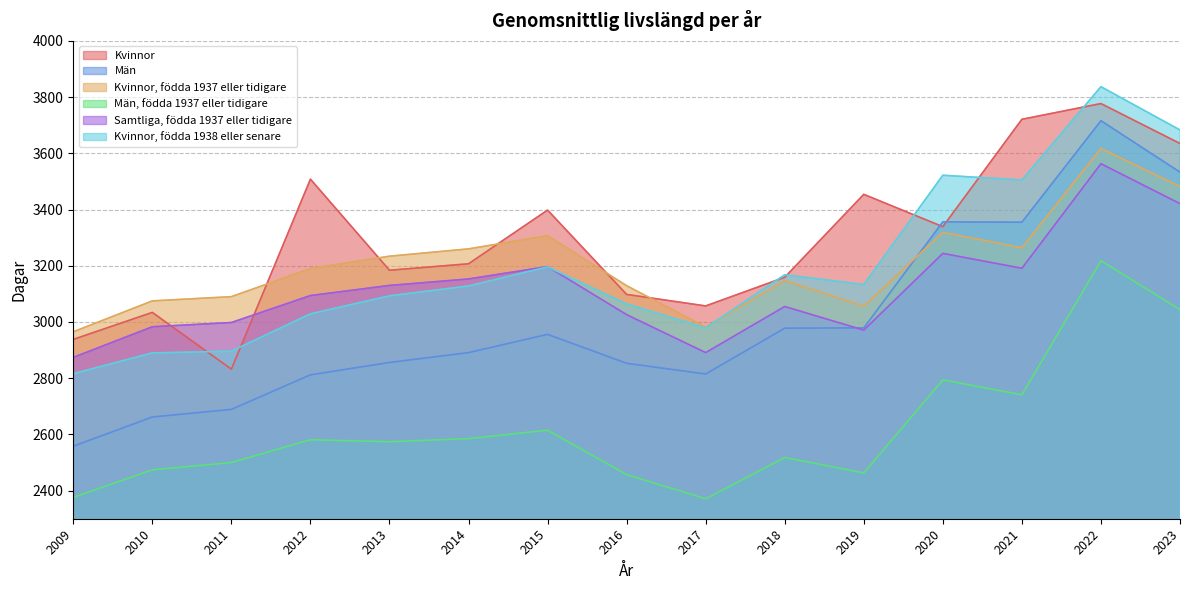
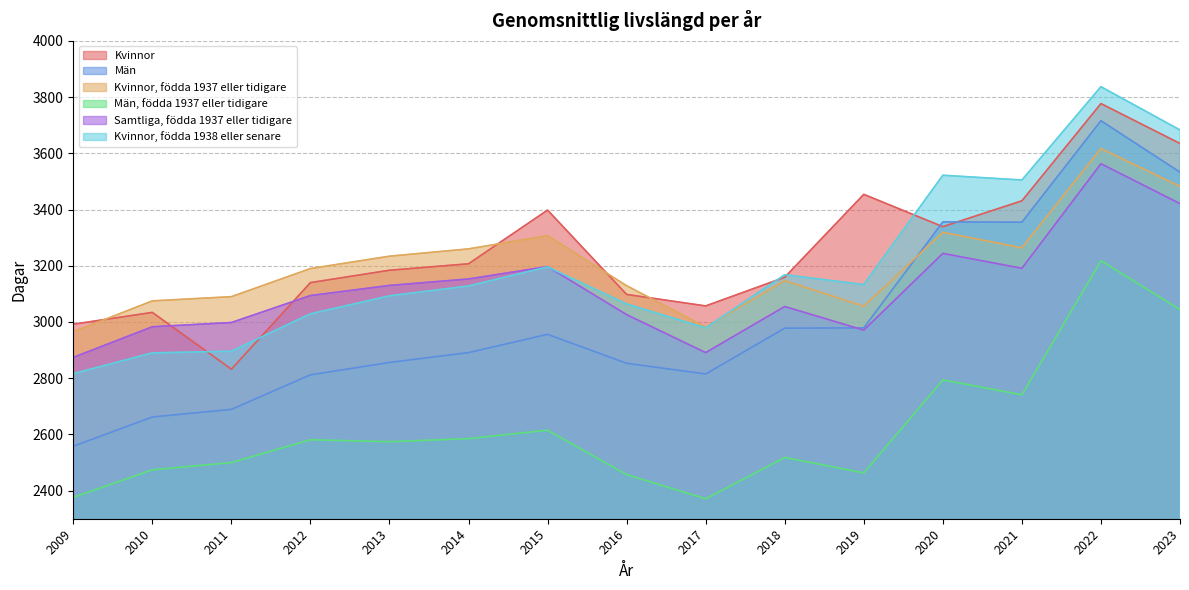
  {
    "Kvinnor": {
-     "2009": 2940,
+     "2009": 2990,
      "2010": 3030,
      "2011": 2830,
-     "2012": 3510,
+     "2012": 3140,
      "2013": 3180,
      "2014": 3210,
      "2015": 3400,
      "2016": 3100,
      "2017": 3060,
      "2019": 3450,
      "2020": 3340,
-     "2021": 3720,
+     "2021": 3430,
      "2022": 3780,
      "2023": 3640
    }
  }
